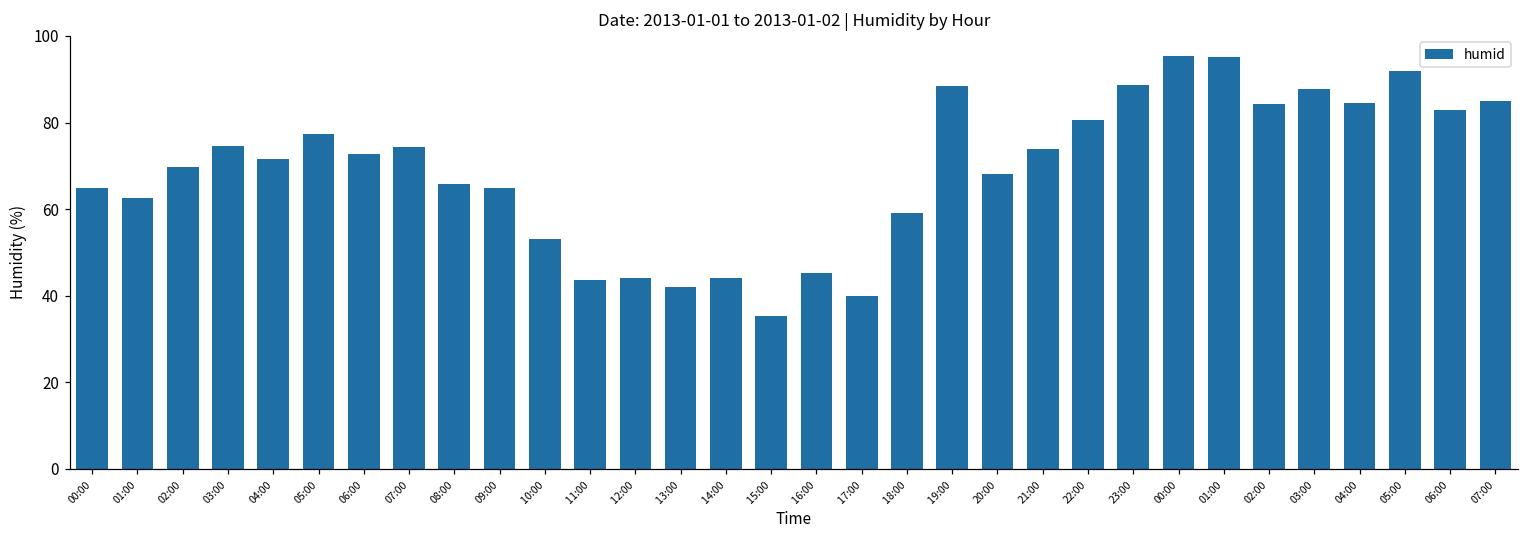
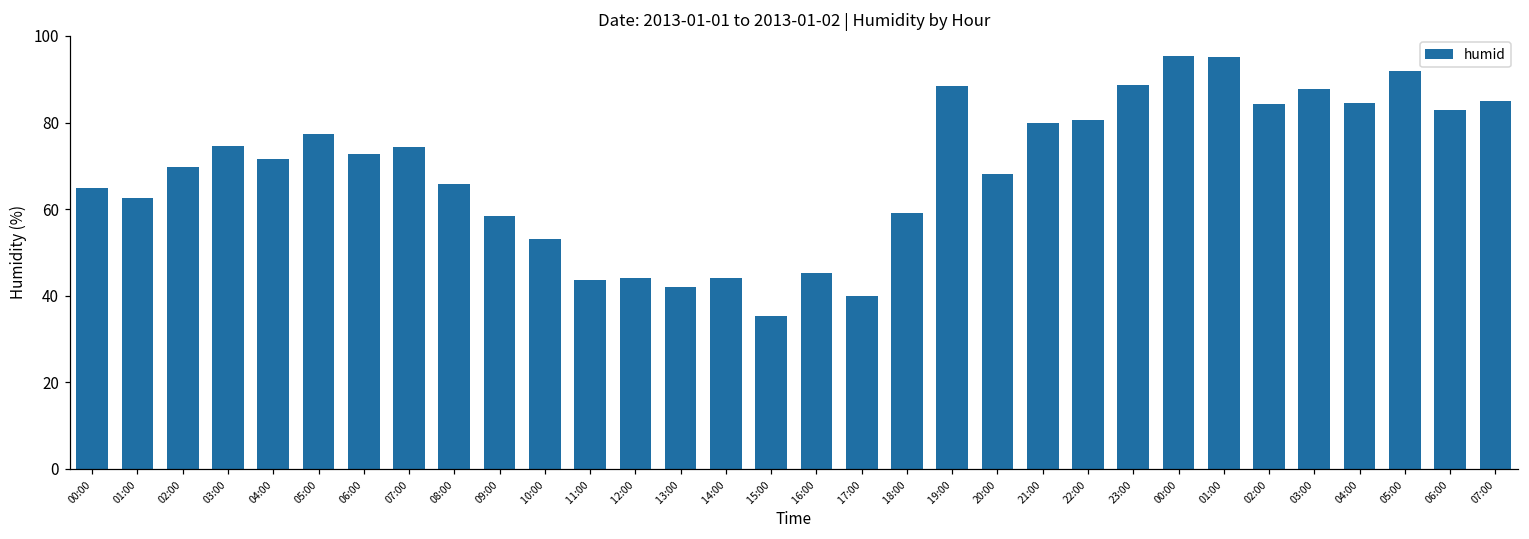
  {
    "08:00": 66,
-   "09:00": 65,
+   "09:00": 59,
    "10:00": 53,
    "11:00": 44,
    "12:00": 44,
    "13:00": 42,
    "14:00": 44,
    "15:00": 35,
    "16:00": 45,
    "17:00": 40,
    "18:00": 59,
    "19:00": 88,
    "20:00": 68,
-   "21:00": 74,
+   "21:00": 80,
    "22:00": 81,
    "23:00": 89
  }
